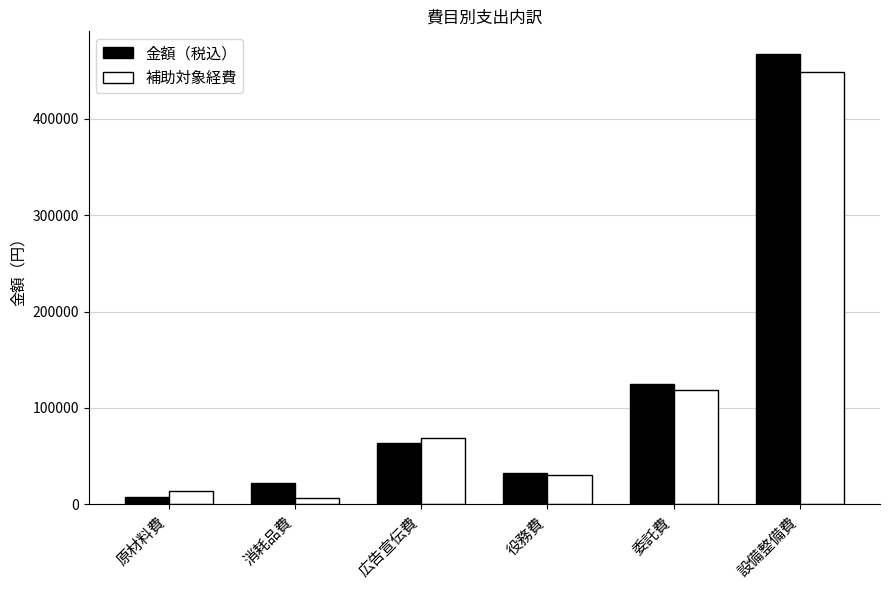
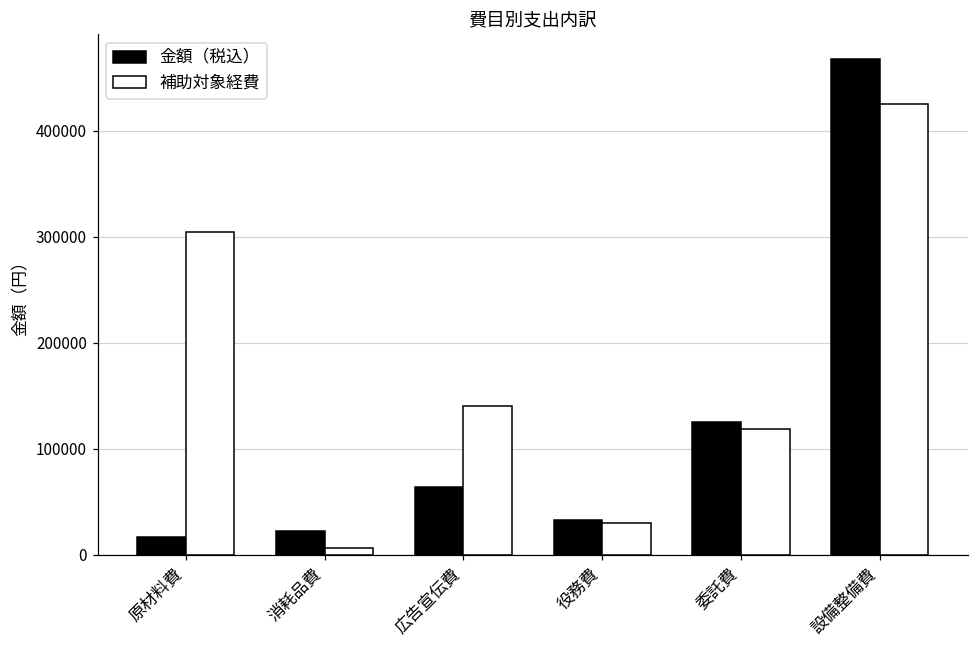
  {
    "金額（税込）": {
-     "原材料費": 10000,
+     "原材料費": 20000,
      "消耗品費": 20000,
      "広告宣伝費": 60000,
      "役務費": 30000,
      "委託費": 120000,
      "設備整備費": 470000
    },
    "補助対象経費": {
-     "原材料費": 10000,
+     "原材料費": 300000,
      "消耗品費": 10000,
-     "広告宣伝費": 70000,
+     "広告宣伝費": 140000,
      "役務費": 30000,
      "委託費": 120000,
-     "設備整備費": 450000
+     "設備整備費": 430000
    }
  }
